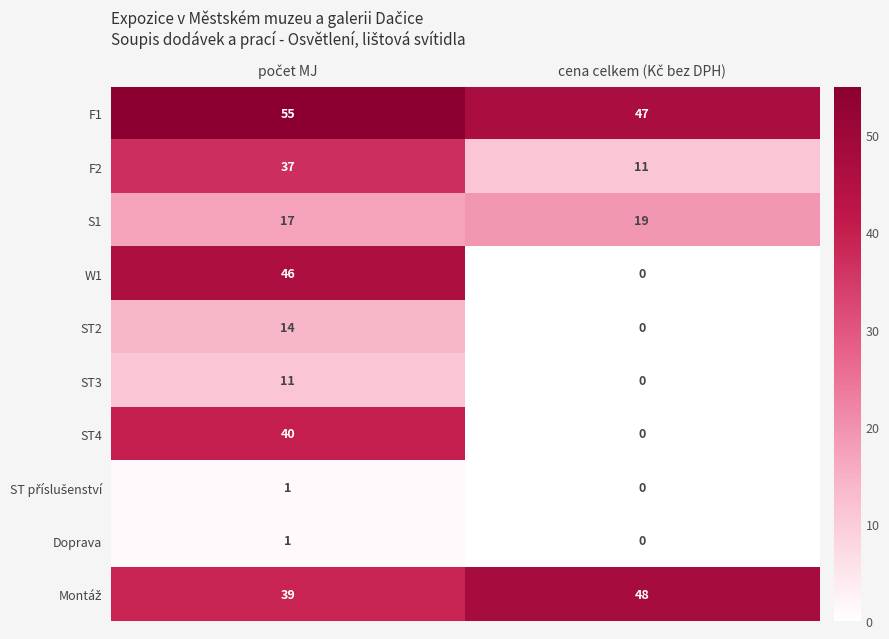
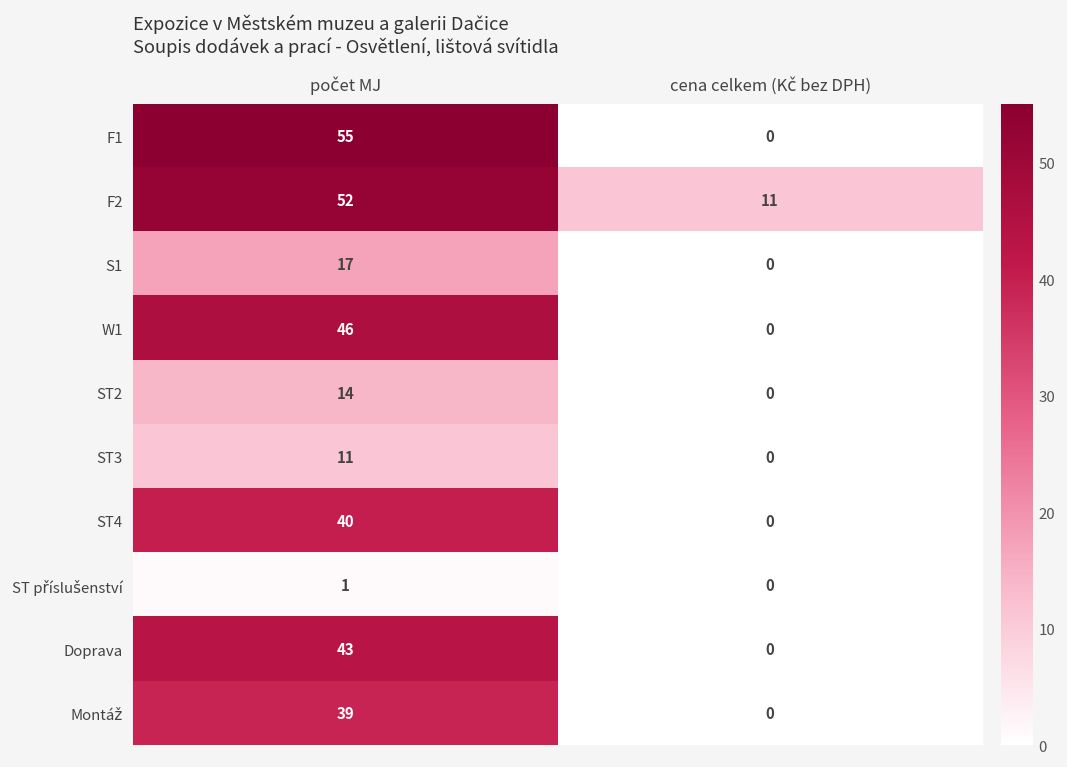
  {
    "F1": {
      "počet MJ": 55,
-     "cena celkem (Kč bez DPH)": 47
+     "cena celkem (Kč bez DPH)": 0
    },
    "F2": {
-     "počet MJ": 37,
+     "počet MJ": 52,
      "cena celkem (Kč bez DPH)": 11
    },
    "S1": {
      "počet MJ": 17,
-     "cena celkem (Kč bez DPH)": 19
+     "cena celkem (Kč bez DPH)": 0
    },
    "W1": {
      "počet MJ": 46,
      "cena celkem (Kč bez DPH)": 0
    },
    "ST2": {
      "počet MJ": 14,
      "cena celkem (Kč bez DPH)": 0
    },
    "ST3": {
      "počet MJ": 11,
      "cena celkem (Kč bez DPH)": 0
    },
    "ST4": {
      "počet MJ": 40,
      "cena celkem (Kč bez DPH)": 0
    },
    "ST příslušenství": {
      "počet MJ": 1,
      "cena celkem (Kč bez DPH)": 0
    },
    "Doprava": {
-     "počet MJ": 1,
+     "počet MJ": 43,
      "cena celkem (Kč bez DPH)": 0
    },
    "Montáž": {
      "počet MJ": 39,
-     "cena celkem (Kč bez DPH)": 48
+     "cena celkem (Kč bez DPH)": 0
    }
  }
